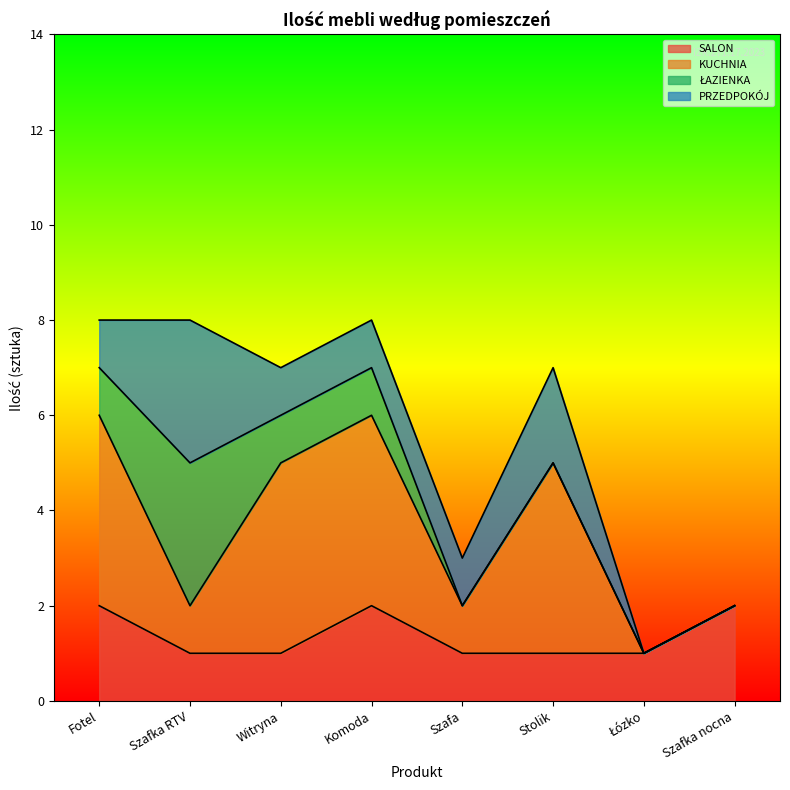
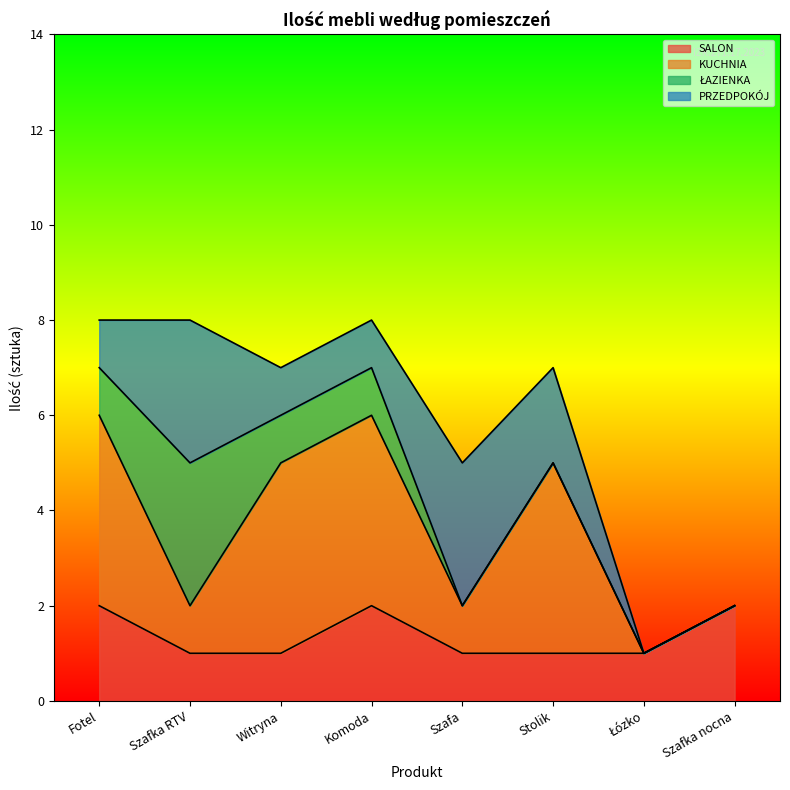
  {
    "ŁAZIENKA": {
      "Fotel": 1,
      "Szafka RTV": 3,
      "Witryna": 1,
      "Komoda": 1
    },
    "PRZEDPOKÓJ": {
      "Fotel": 1,
      "Szafka RTV": 3,
      "Witryna": 1,
      "Komoda": 1,
-     "Szafa": 1,
+     "Szafa": 3,
      "Stolik": 2
    }
  }
